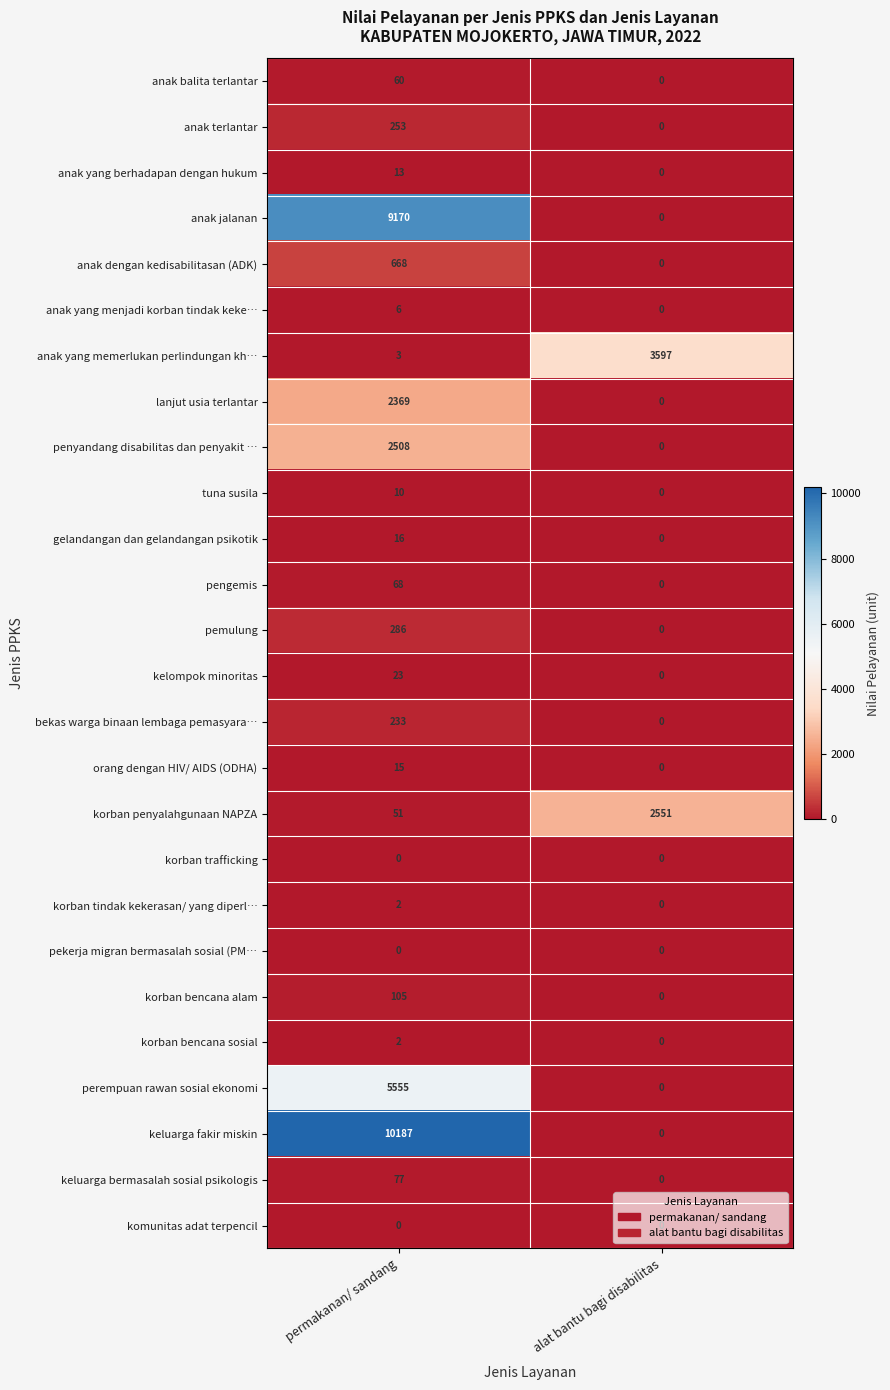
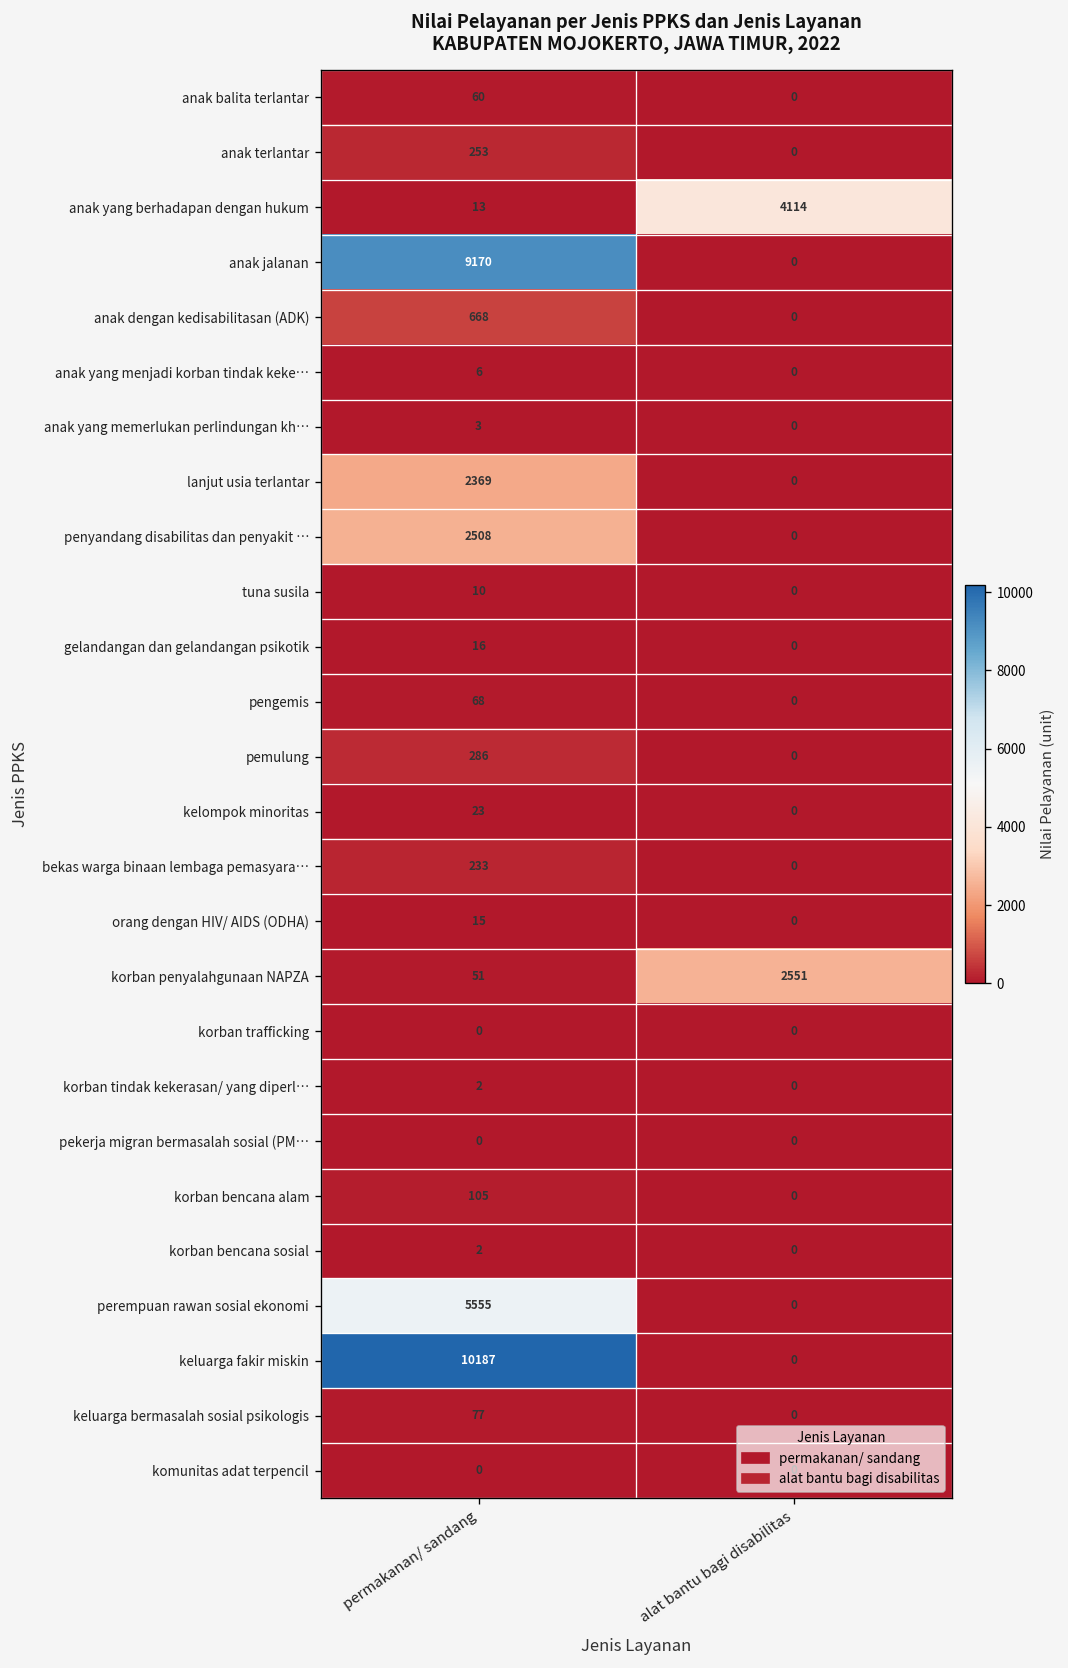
  {
    "anak balita terlantar": {
      "permakanan/ sandang": 60,
      "alat bantu bagi disabilitas": 0
    },
    "anak terlantar": {
      "permakanan/ sandang": 253,
      "alat bantu bagi disabilitas": 0
    },
    "anak yang berhadapan dengan hukum": {
      "permakanan/ sandang": 13,
-     "alat bantu bagi disabilitas": 0
+     "alat bantu bagi disabilitas": 4114
    },
    "anak jalanan": {
      "permakanan/ sandang": 9170,
      "alat bantu bagi disabilitas": 0
    },
    "anak dengan kedisabilitasan (ADK)": {
      "permakanan/ sandang": 668,
      "alat bantu bagi disabilitas": 0
    },
    "anak yang menjadi korban tindak keke…": {
      "permakanan/ sandang": 6,
      "alat bantu bagi disabilitas": 0
    },
    "anak yang memerlukan perlindungan kh…": {
      "permakanan/ sandang": 3,
-     "alat bantu bagi disabilitas": 3597
+     "alat bantu bagi disabilitas": 0
    },
    "lanjut usia terlantar": {
      "permakanan/ sandang": 2369,
      "alat bantu bagi disabilitas": 0
    },
    "penyandang disabilitas dan penyakit …": {
      "permakanan/ sandang": 2508,
      "alat bantu bagi disabilitas": 0
    },
    "tuna susila": {
      "permakanan/ sandang": 10,
      "alat bantu bagi disabilitas": 0
    },
    "gelandangan dan gelandangan psikotik": {
      "permakanan/ sandang": 16,
      "alat bantu bagi disabilitas": 0
    },
    "pengemis": {
      "permakanan/ sandang": 68,
      "alat bantu bagi disabilitas": 0
    },
    "pemulung": {
      "permakanan/ sandang": 286,
      "alat bantu bagi disabilitas": 0
    },
    "kelompok minoritas": {
      "permakanan/ sandang": 23,
      "alat bantu bagi disabilitas": 0
    },
    "bekas warga binaan lembaga pemasyara…": {
      "permakanan/ sandang": 233,
      "alat bantu bagi disabilitas": 0
    },
    "orang dengan HIV/ AIDS (ODHA)": {
      "permakanan/ sandang": 15,
      "alat bantu bagi disabilitas": 0
    },
    "korban penyalahgunaan NAPZA": {
      "permakanan/ sandang": 51,
      "alat bantu bagi disabilitas": 2551
    },
    "korban trafficking": {
      "permakanan/ sandang": 0,
      "alat bantu bagi disabilitas": 0
    },
    "korban tindak kekerasan/ yang diperl…": {
      "permakanan/ sandang": 2,
      "alat bantu bagi disabilitas": 0
    },
    "pekerja migran bermasalah sosial (PM…": {
      "permakanan/ sandang": 0,
      "alat bantu bagi disabilitas": 0
    },
    "korban bencana alam": {
      "permakanan/ sandang": 105,
      "alat bantu bagi disabilitas": 0
    },
    "korban bencana sosial": {
      "permakanan/ sandang": 2,
      "alat bantu bagi disabilitas": 0
    },
    "perempuan rawan sosial ekonomi": {
      "permakanan/ sandang": 5555,
      "alat bantu bagi disabilitas": 0
    },
    "keluarga fakir miskin": {
      "permakanan/ sandang": 10187,
      "alat bantu bagi disabilitas": 0
    },
    "keluarga bermasalah sosial psikologis": {
      "permakanan/ sandang": 77,
      "alat bantu bagi disabilitas": 0
    },
    "komunitas adat terpencil": {
      "permakanan/ sandang": 0
    }
  }
